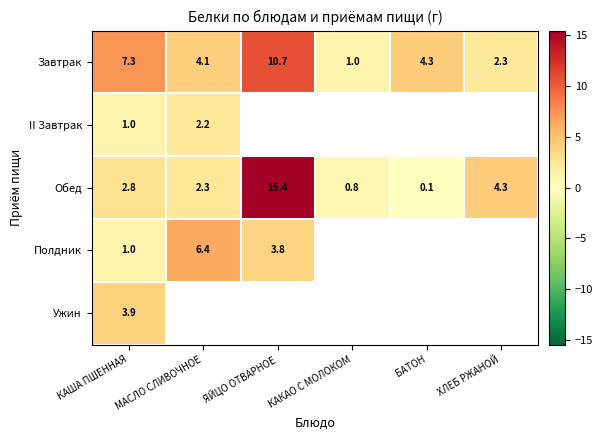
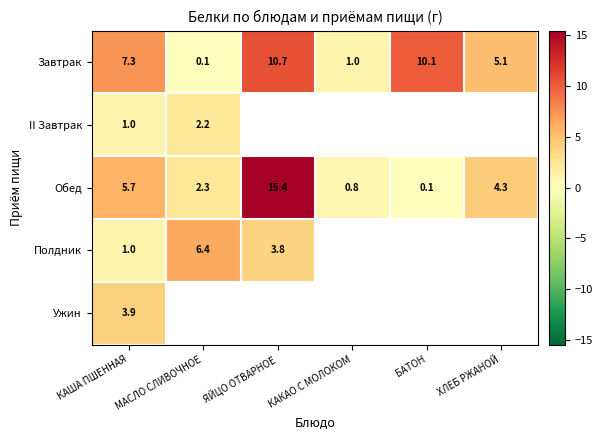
  {
    "Завтрак": {
      "КАША ПШЕННАЯ": 7.3,
-     "МАСЛО СЛИВОЧНОЕ": 4.1,
+     "МАСЛО СЛИВОЧНОЕ": 0.1,
      "ЯЙЦО ОТВАРНОЕ": 10.7,
      "КАКАО С МОЛОКОМ": 1.0,
-     "БАТОН": 4.3,
-     "ХЛЕБ РЖАНОЙ": 2.3
+     "БАТОН": 10.1,
+     "ХЛЕБ РЖАНОЙ": 5.1
    },
    "II Завтрак": {
      "КАША ПШЕННАЯ": 1.0,
      "МАСЛО СЛИВОЧНОЕ": 2.2
    },
    "Обед": {
-     "КАША ПШЕННАЯ": 2.8,
+     "КАША ПШЕННАЯ": 5.7,
      "МАСЛО СЛИВОЧНОЕ": 2.3,
      "ЯЙЦО ОТВАРНОЕ": 15.4,
      "КАКАО С МОЛОКОМ": 0.8,
      "БАТОН": 0.1,
      "ХЛЕБ РЖАНОЙ": 4.3
    },
    "Полдник": {
      "КАША ПШЕННАЯ": 1.0,
      "МАСЛО СЛИВОЧНОЕ": 6.4,
      "ЯЙЦО ОТВАРНОЕ": 3.8
    },
    "Ужин": {
      "КАША ПШЕННАЯ": 3.9
    }
  }
